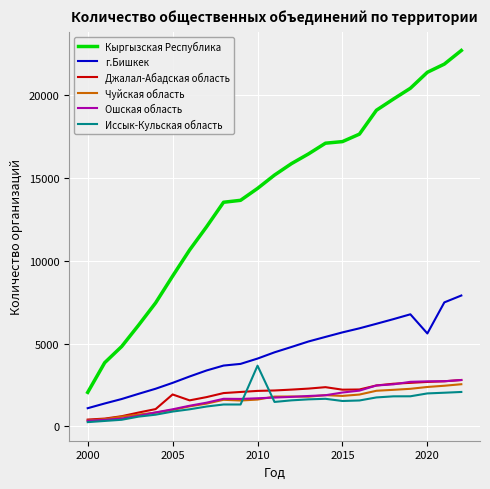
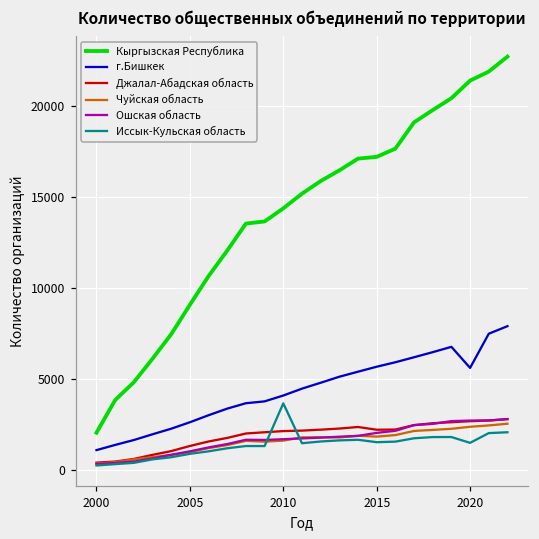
  {
    "Кыргызская Республика": {
      "2000": 2100,
      "2005": 9100,
      "2010": 14400,
      "2015": 17200,
      "2020": 21400
    },
    "г.Бишкек": {
      "2000": 1100,
      "2005": 2600,
      "2010": 4100,
      "2015": 5700,
      "2020": 5600
    },
    "Джалал-Абадская область": {
-     "2005": 1900,
+     "2005": 1300,
      "2010": 2100,
      "2015": 2200
    },
    "Чуйская область": {
      "2015": 1800,
      "2020": 2400
    },
    "Ошская область": {
      "2015": 2100
    },
    "Иссык-Кульская область": {
      "2010": 3700,
      "2015": 1500,
-     "2020": 2000
+     "2020": 1500
    }
  }
